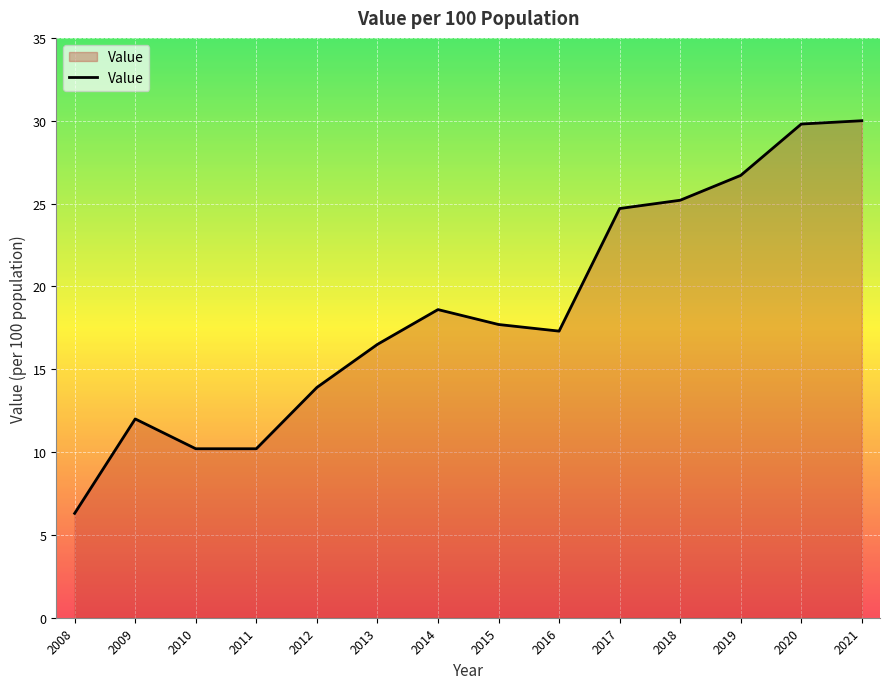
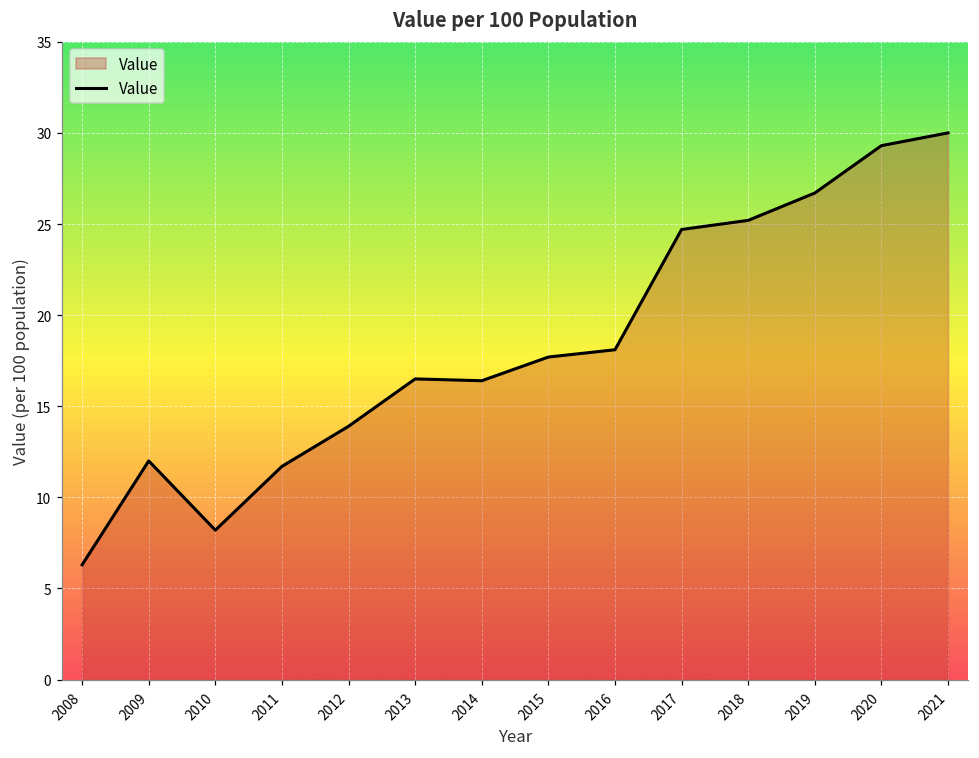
  {
    "2008": 6.3,
    "2009": 12.0,
-   "2010": 10.2,
-   "2011": 10.2,
+   "2010": 8.2,
+   "2011": 11.7,
    "2012": 13.9,
    "2013": 16.5,
-   "2014": 18.6,
+   "2014": 16.4,
    "2015": 17.7,
-   "2016": 17.3,
+   "2016": 18.1,
    "2017": 24.7,
    "2018": 25.2,
    "2019": 26.7,
-   "2020": 29.8,
+   "2020": 29.3,
    "2021": 30.0
  }
